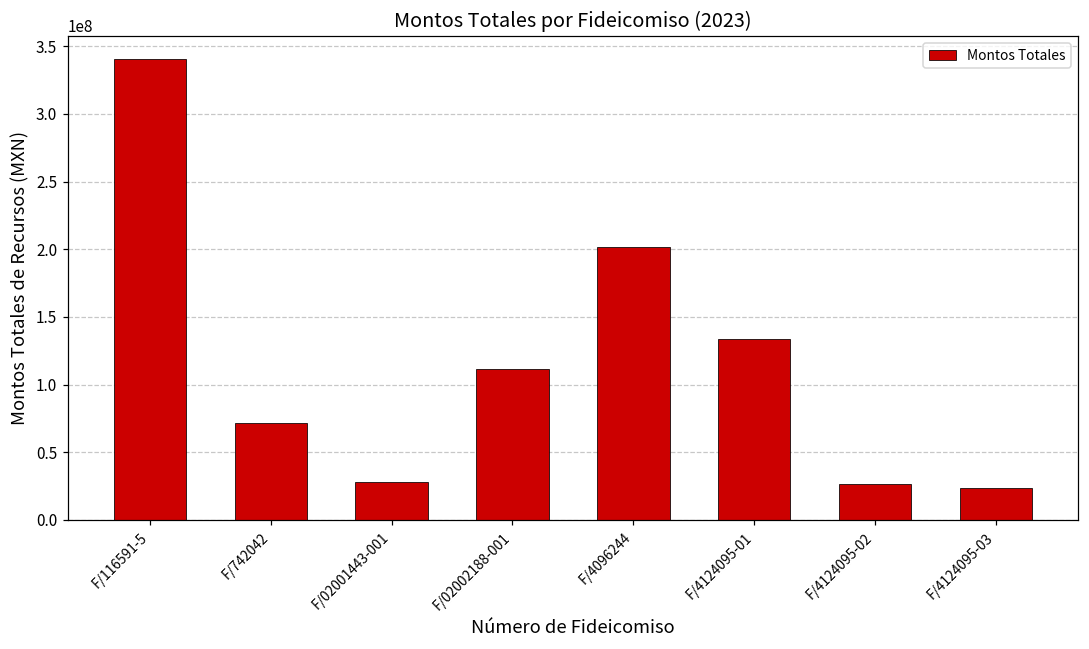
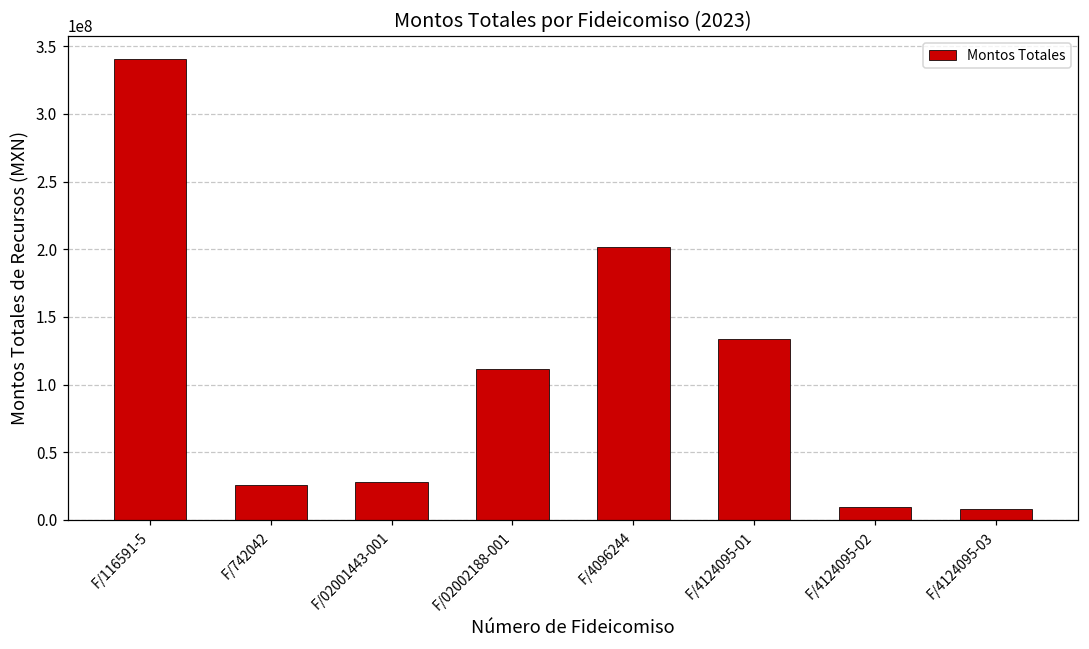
  {
    "F/116591-5": 340000000,
-   "F/742042": 71000000,
+   "F/742042": 26000000,
    "F/02001443-001": 28000000,
    "F/02002188-001": 111000000,
    "F/4096244": 202000000,
    "F/4124095-01": 134000000,
-   "F/4124095-02": 26000000,
-   "F/4124095-03": 23000000
+   "F/4124095-02": 9000000,
+   "F/4124095-03": 8000000
  }
